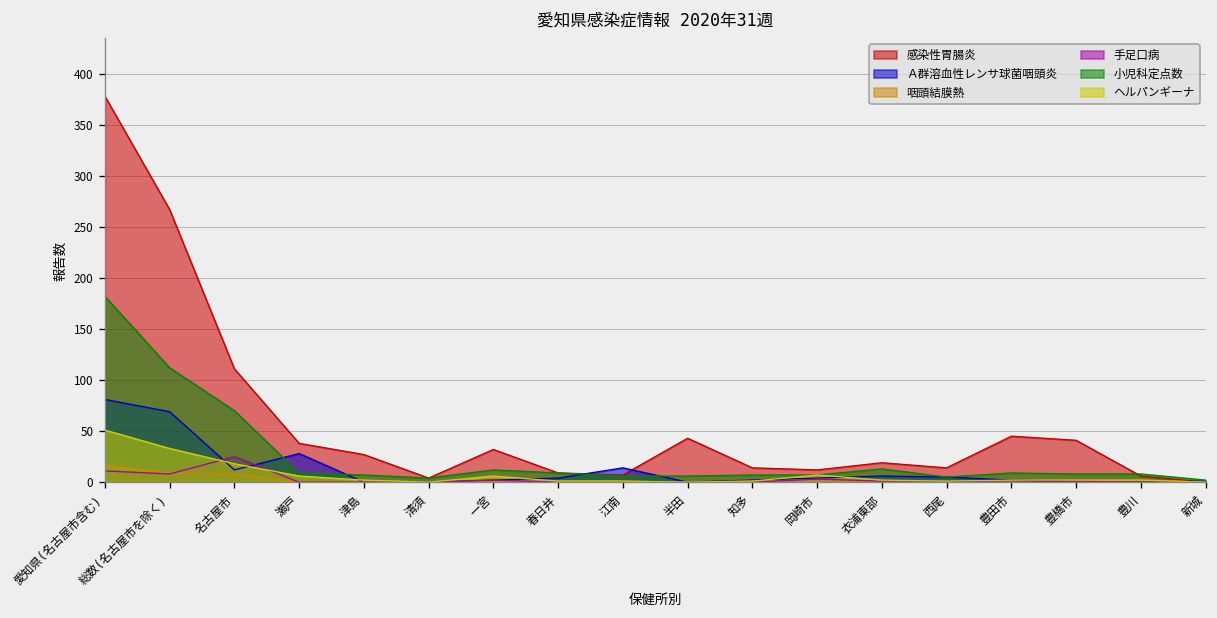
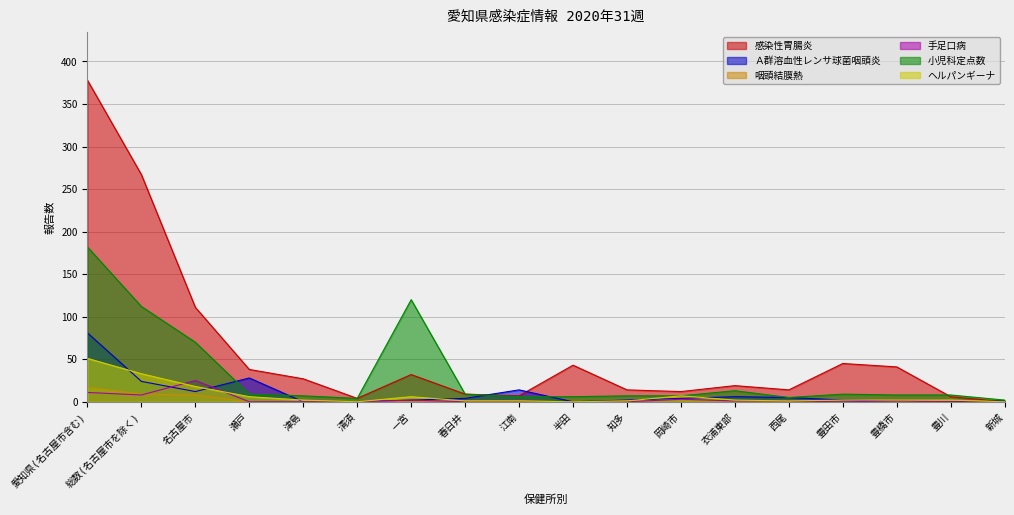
  {
    "感染性胃腸炎": {
      "愛知県(名古屋市含む)": 380,
      "総数(名古屋市を除く)": 270,
      "名古屋市": 110,
      "瀬戸": 40,
      "津島": 30,
      "一宮": 30,
      "半田": 40,
      "知多": 10,
      "岡崎市": 10,
      "衣浦東部": 20,
      "西尾": 10,
      "豊田市": 50,
      "豊橋市": 40
    },
    "Ａ群溶血性レンサ球菌咽頭炎": {
      "愛知県(名古屋市含む)": 80,
-     "総数(名古屋市を除く)": 70,
+     "総数(名古屋市を除く)": 20,
      "名古屋市": 10,
      "瀬戸": 30,
      "江南": 10,
      "衣浦東部": 10
    },
    "手足口病": {
      "愛知県(名古屋市含む)": 10,
      "名古屋市": 30
    },
    "小児科定点数": {
      "愛知県(名古屋市含む)": 180,
      "総数(名古屋市を除く)": 110,
      "名古屋市": 70,
      "津島": 10,
-     "一宮": 10,
+     "一宮": 120,
      "半田": 10,
      "知多": 10,
      "衣浦東部": 10,
      "豊田市": 10,
      "豊橋市": 10
    }
  }
